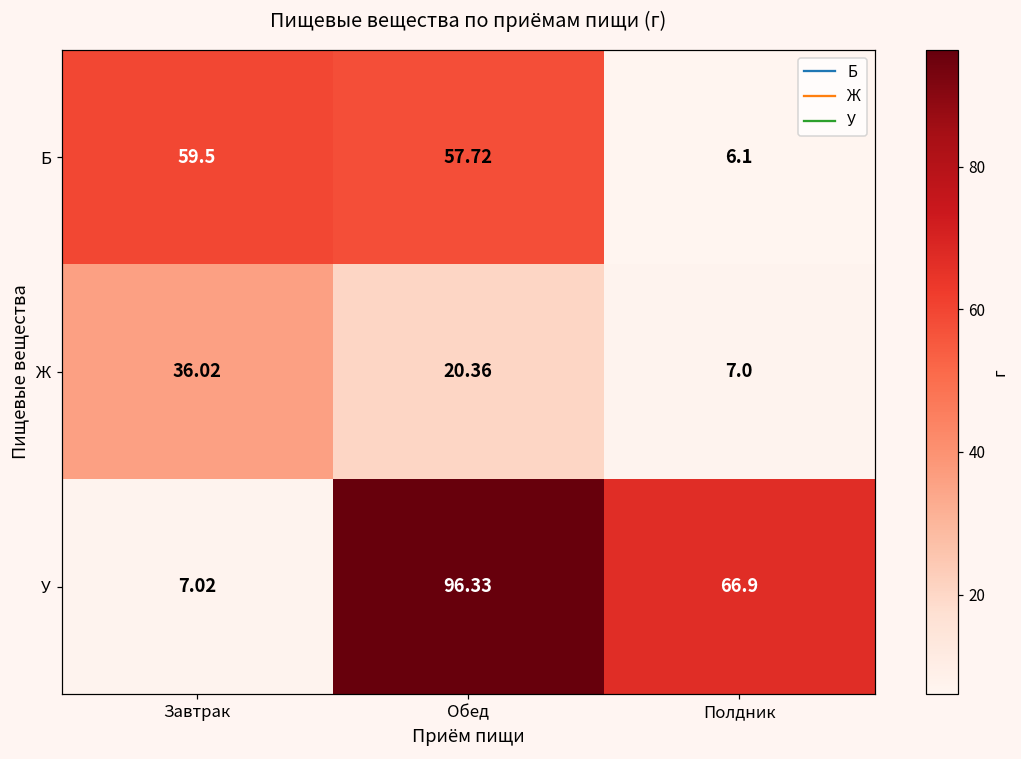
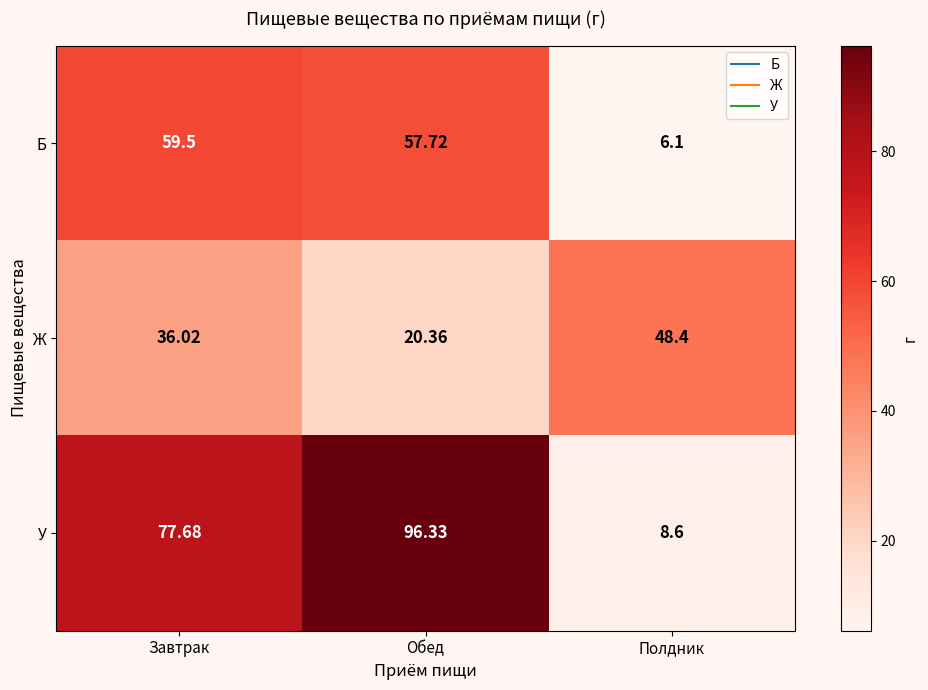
  {
    "Б": {
      "Завтрак": 59.5,
      "Обед": 57.72,
      "Полдник": 6.1
    },
    "Ж": {
      "Завтрак": 36.02,
      "Обед": 20.36,
-     "Полдник": 7.0
+     "Полдник": 48.4
    },
    "У": {
-     "Завтрак": 7.02,
+     "Завтрак": 77.68,
      "Обед": 96.33,
-     "Полдник": 66.9
+     "Полдник": 8.6
    }
  }
